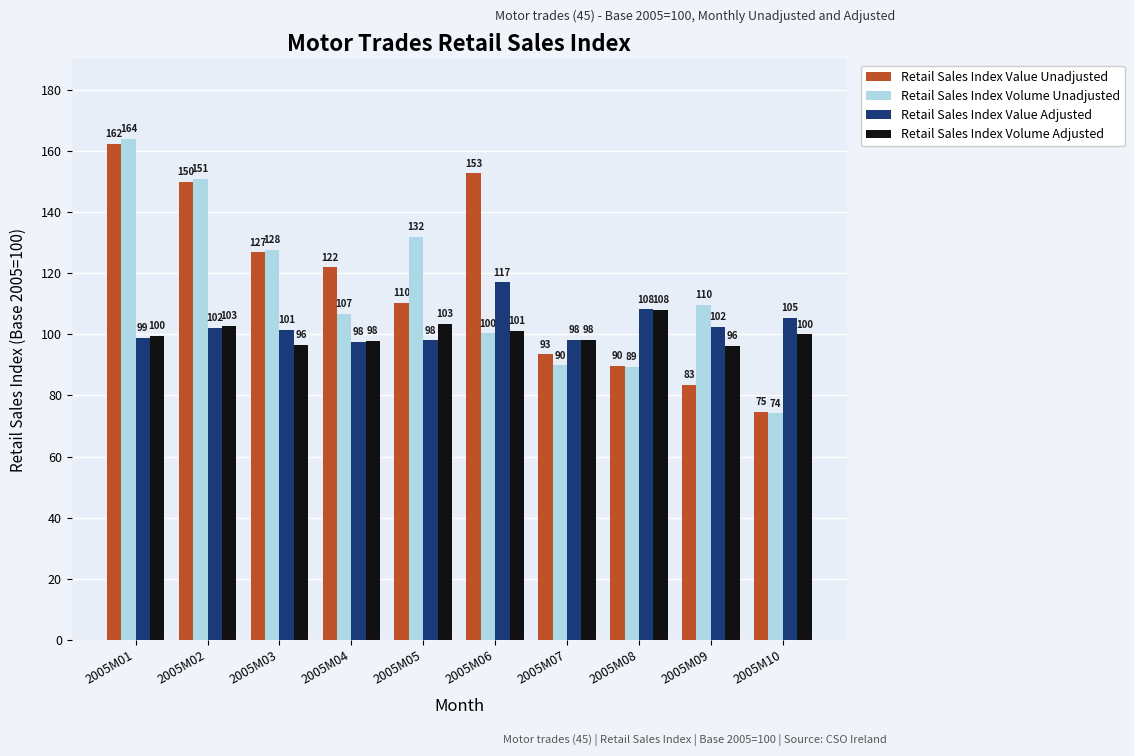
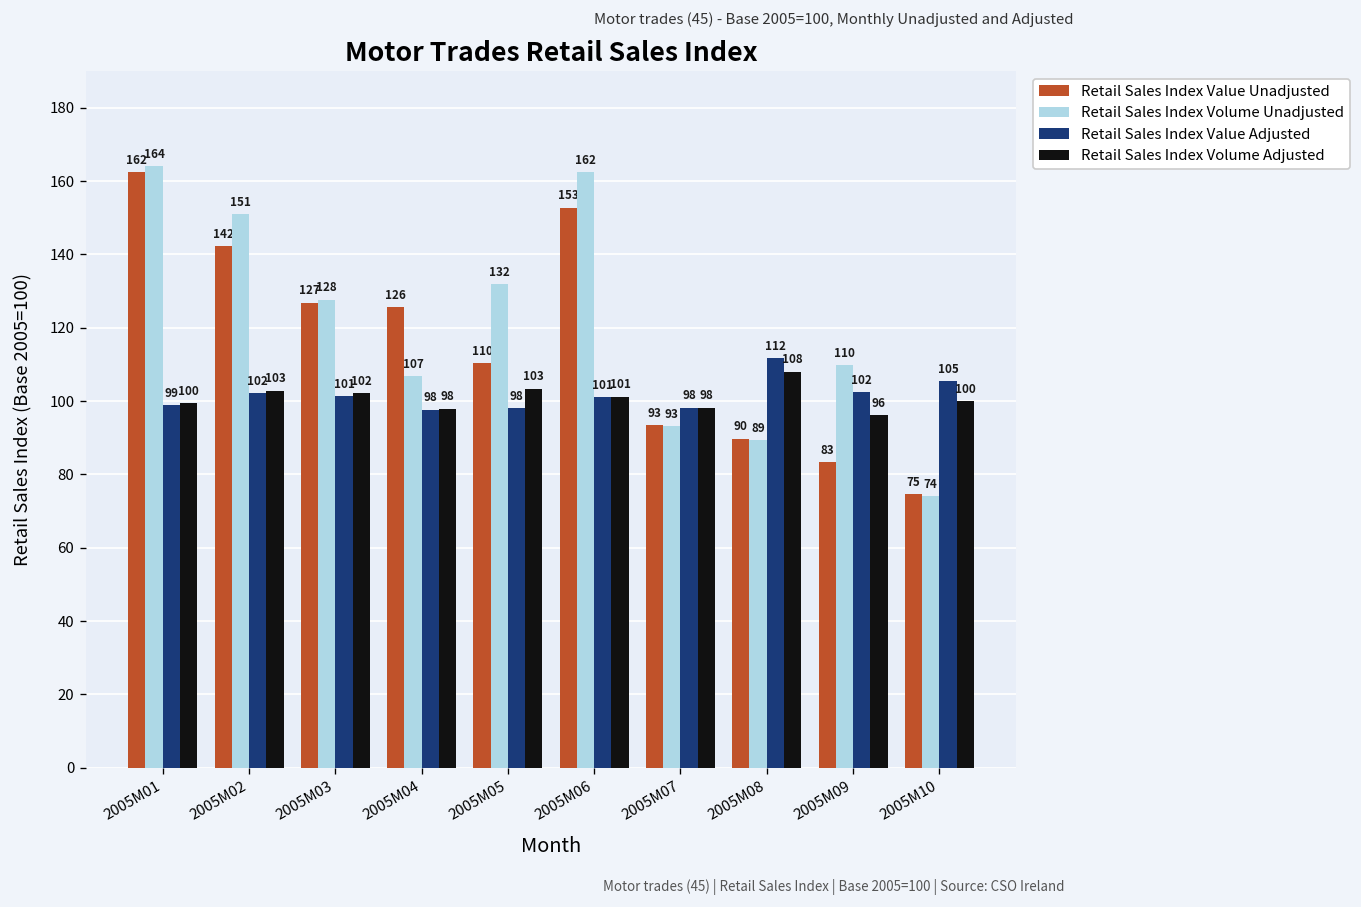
  {
    "Retail Sales Index Value Unadjusted": {
      "2005M01": 162,
-     "2005M02": 150,
+     "2005M02": 142,
      "2005M03": 127,
-     "2005M04": 122,
+     "2005M04": 126,
      "2005M05": 110,
      "2005M06": 153,
      "2005M07": 93,
      "2005M08": 90,
      "2005M09": 83,
      "2005M10": 75
    },
    "Retail Sales Index Volume Unadjusted": {
      "2005M01": 164,
      "2005M02": 151,
      "2005M03": 128,
      "2005M04": 107,
      "2005M05": 132,
-     "2005M06": 100,
-     "2005M07": 90,
+     "2005M06": 162,
+     "2005M07": 93,
      "2005M08": 89,
      "2005M09": 110,
      "2005M10": 74
    },
    "Retail Sales Index Value Adjusted": {
      "2005M01": 99,
      "2005M02": 102,
      "2005M03": 101,
      "2005M04": 98,
      "2005M05": 98,
-     "2005M06": 117,
+     "2005M06": 101,
      "2005M07": 98,
-     "2005M08": 108,
+     "2005M08": 112,
      "2005M09": 102,
      "2005M10": 105
    },
    "Retail Sales Index Volume Adjusted": {
      "2005M01": 100,
      "2005M02": 103,
-     "2005M03": 96,
+     "2005M03": 102,
      "2005M04": 98,
      "2005M05": 103,
      "2005M07": 98,
      "2005M08": 108,
      "2005M09": 96,
      "2005M10": 100
    }
  }
